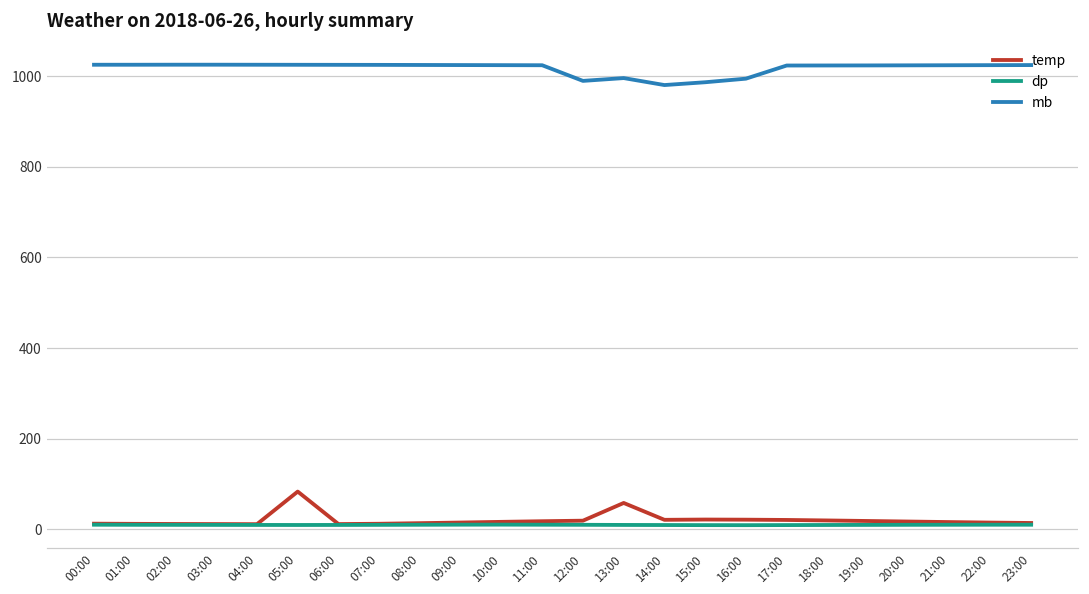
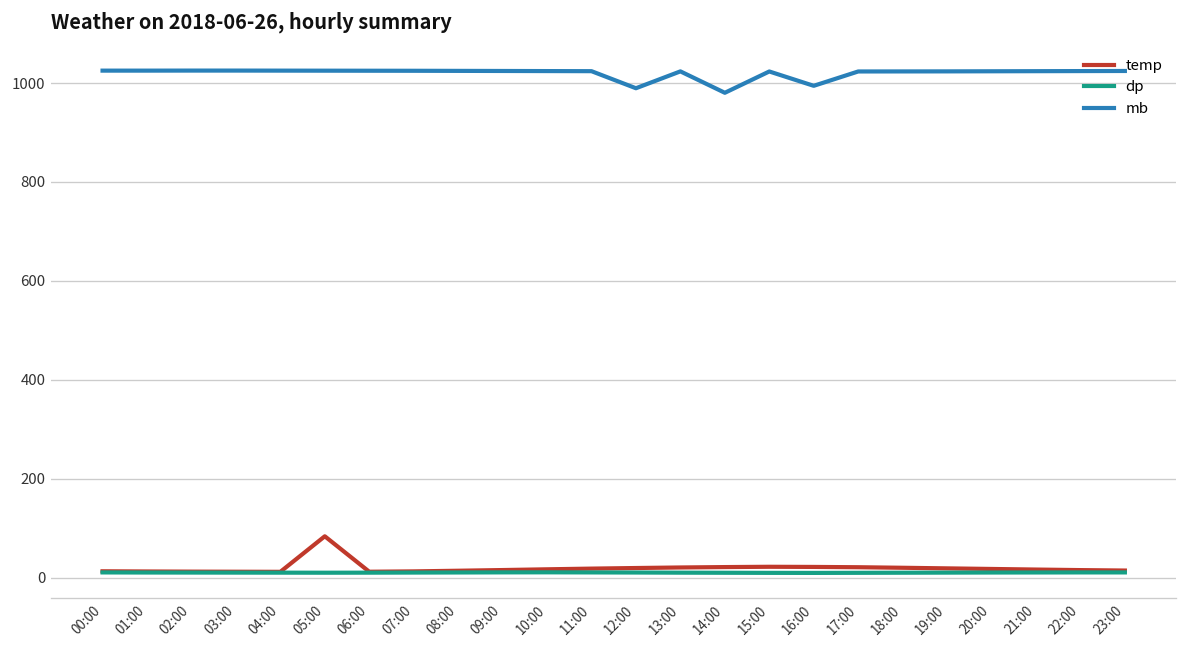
  {
    "temp": {
      "05:00": 80,
      "11:00": 20,
      "12:00": 20,
-     "13:00": 60,
+     "13:00": 20,
      "14:00": 20,
      "15:00": 20,
      "16:00": 20,
      "17:00": 20,
      "18:00": 20,
      "19:00": 20,
      "20:00": 20
    },
    "dp": {
      "05:00": 10,
      "11:00": 10,
      "12:00": 10,
      "13:00": 10,
      "14:00": 10,
      "15:00": 10,
      "16:00": 10,
      "17:00": 10,
      "18:00": 10,
      "19:00": 10,
      "20:00": 10
    },
    "mb": {
      "00:00": 1030,
      "01:00": 1030,
      "02:00": 1030,
      "03:00": 1030,
      "04:00": 1030,
      "05:00": 1030,
      "06:00": 1020,
      "07:00": 1020,
      "08:00": 1020,
      "09:00": 1020,
      "10:00": 1020,
      "11:00": 1020,
      "12:00": 990,
-     "13:00": 1000,
+     "13:00": 1020,
      "14:00": 980,
-     "15:00": 990,
+     "15:00": 1020,
      "16:00": 990,
      "17:00": 1020,
      "18:00": 1020,
      "19:00": 1020,
      "20:00": 1020,
      "21:00": 1020,
      "22:00": 1020,
      "23:00": 1020
    }
  }
